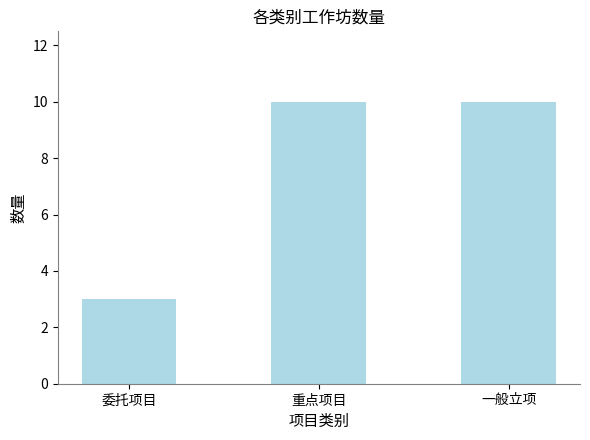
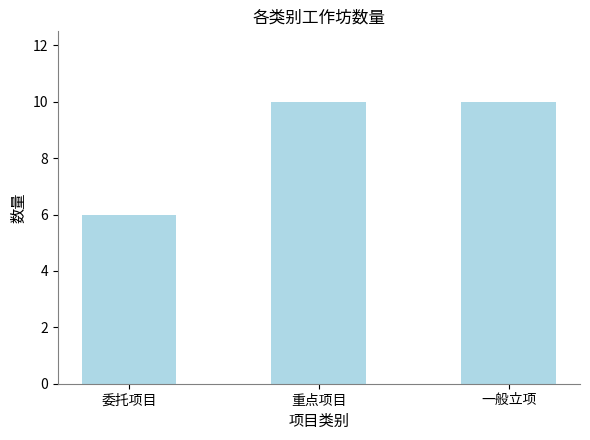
  {
-   "委托项目": 3,
+   "委托项目": 6,
    "重点项目": 10,
    "一般立项": 10
  }
